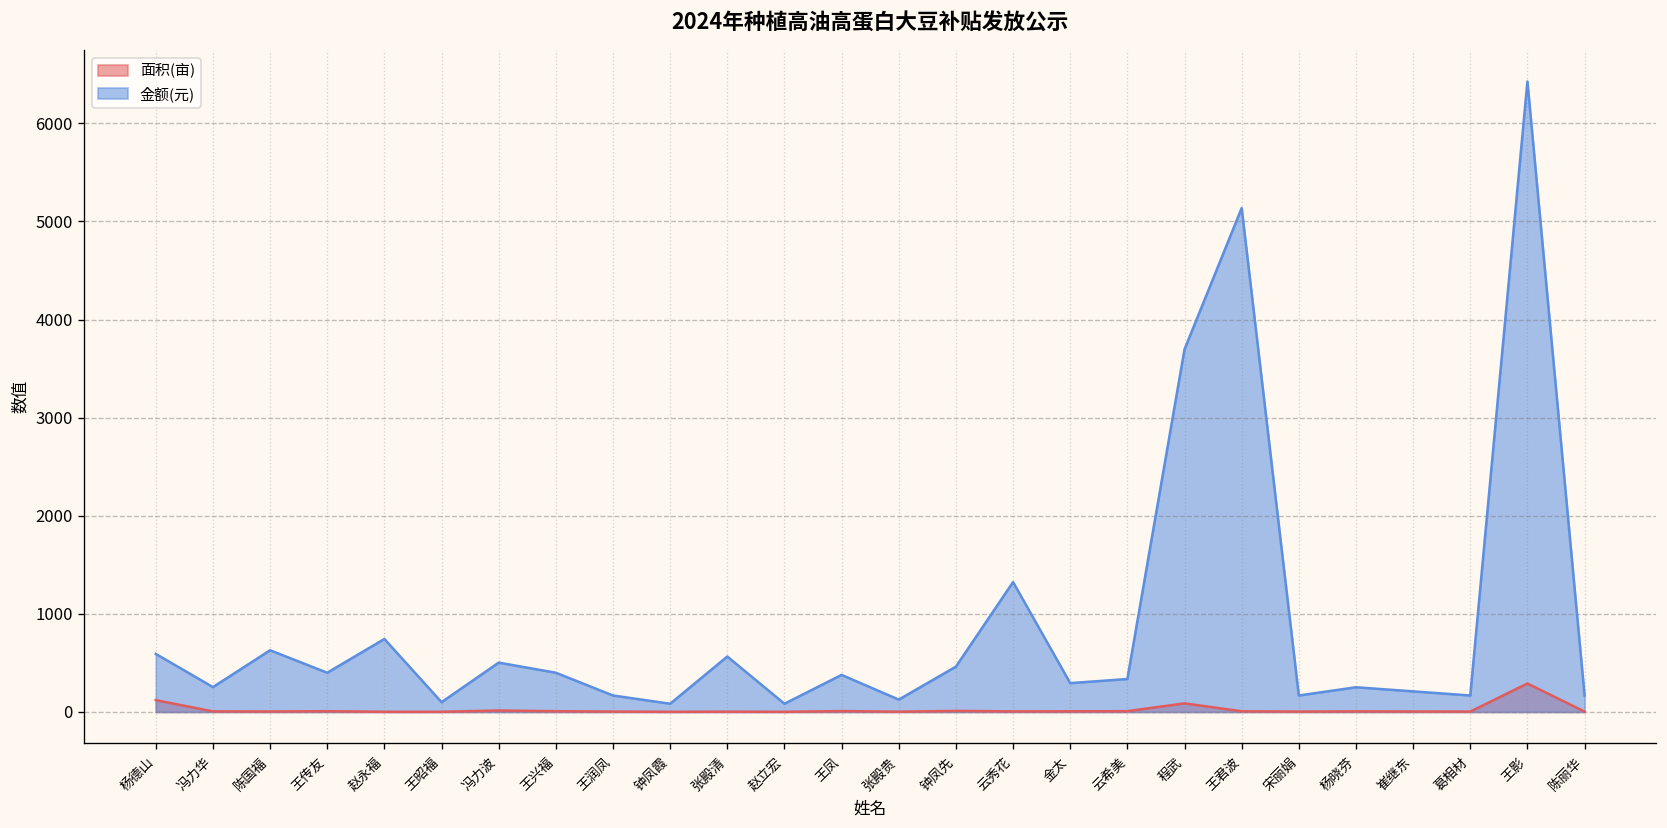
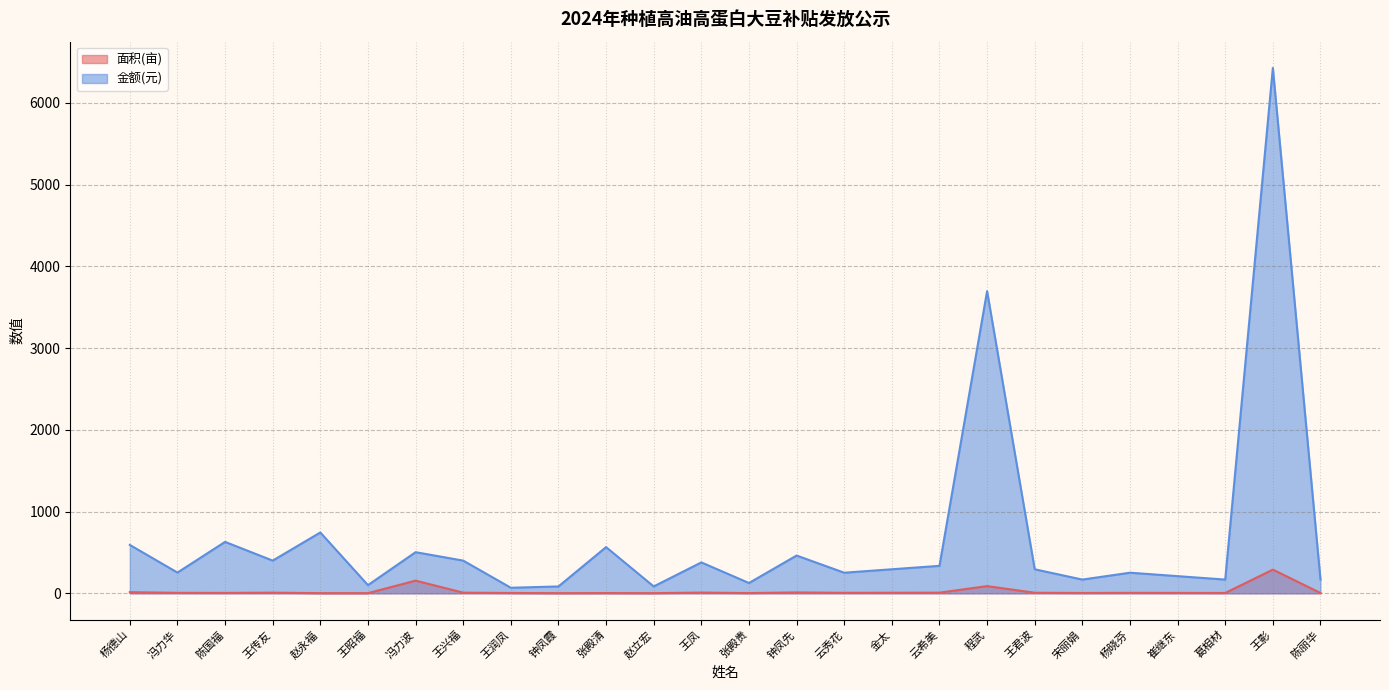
  {
    "面积(亩)": {
-     "杨德山": 100,
+     "杨德山": 0,
      "冯力华": 0,
      "陈国福": 0,
      "王传友": 0,
      "赵永福": 0,
      "王昭福": 0,
-     "冯力波": 0,
+     "冯力波": 200,
      "王兴福": 0,
      "王润凤": 0,
      "钟凤霞": 0,
      "张殿清": 0,
      "赵立宏": 0,
      "王凤": 0,
      "张殿贵": 0,
      "钟凤先": 0,
      "云秀花": 0,
      "金太": 0,
      "云希美": 0,
      "程武": 100,
      "王君波": 0,
      "宋丽娟": 0,
      "杨晓芬": 0,
      "崔继东": 0,
      "葛相材": 0,
      "王影": 300,
      "陈丽华": 0
    },
    "金额(元)": {
      "杨德山": 600,
      "冯力华": 300,
      "陈国福": 600,
      "王传友": 400,
      "赵永福": 700,
      "王昭福": 100,
      "冯力波": 500,
      "王兴福": 400,
-     "王润凤": 200,
+     "王润凤": 100,
      "钟凤霞": 100,
      "张殿清": 600,
      "赵立宏": 100,
      "王凤": 400,
      "张殿贵": 100,
      "钟凤先": 500,
-     "云秀花": 1300,
+     "云秀花": 300,
      "金太": 300,
      "云希美": 300,
      "程武": 3700,
-     "王君波": 5100,
+     "王君波": 300,
      "宋丽娟": 200,
      "杨晓芬": 300,
      "崔继东": 200,
      "葛相材": 200,
      "王影": 6400,
      "陈丽华": 200
    }
  }
